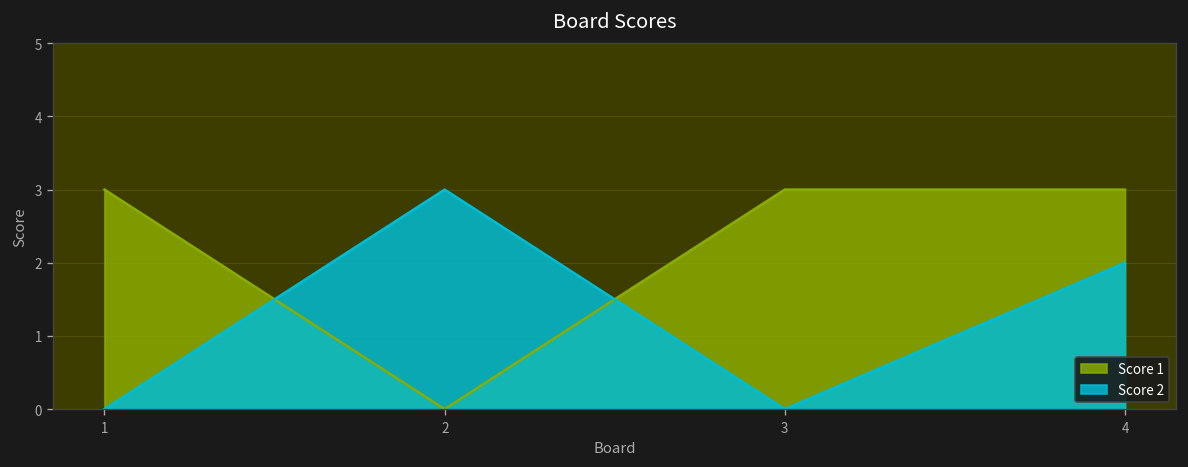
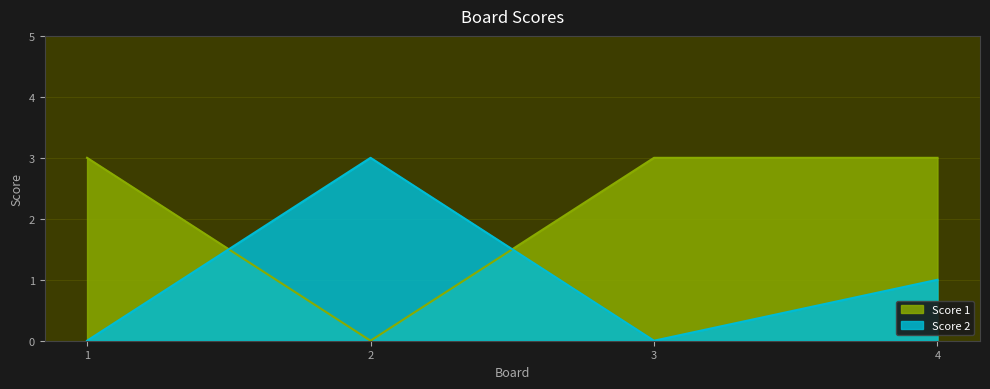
  {
    "Score 1": {
      "1": 3,
      "2": 0,
      "3": 3,
      "4": 3
    },
    "Score 2": {
      "1": 0,
      "2": 3,
      "3": 0,
-     "4": 2
+     "4": 1
    }
  }
